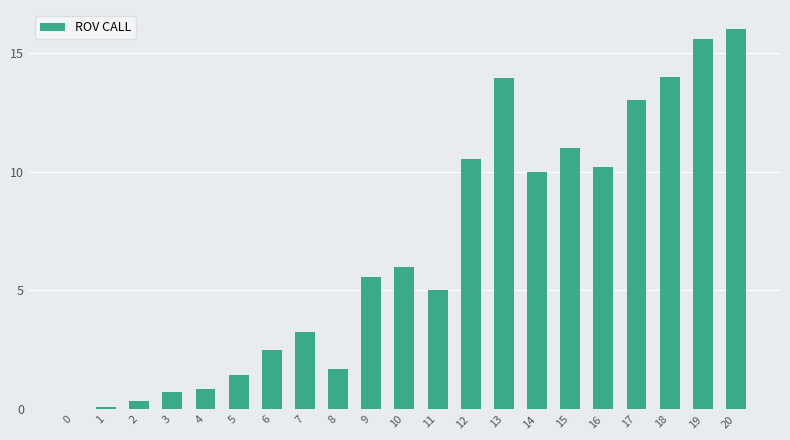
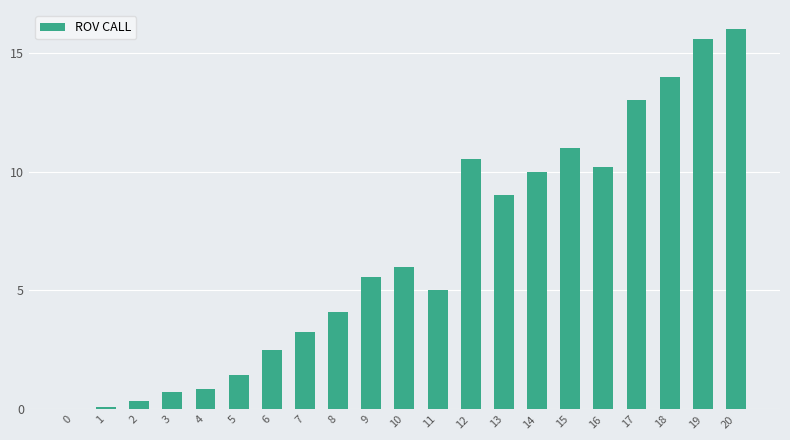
  {
    "0": 0.0,
    "1": 0.1,
    "2": 0.4,
    "3": 0.7,
    "4": 0.9,
    "5": 1.4,
    "6": 2.5,
    "7": 3.2,
-   "8": 1.7,
+   "8": 4.1,
    "9": 5.6,
    "10": 6.0,
    "11": 5.0,
    "12": 10.5,
-   "13": 13.9,
+   "13": 9.0,
    "14": 10.0,
    "15": 11.0,
    "16": 10.2,
    "17": 13.0,
    "18": 14.0,
    "19": 15.6,
    "20": 16.0
  }
